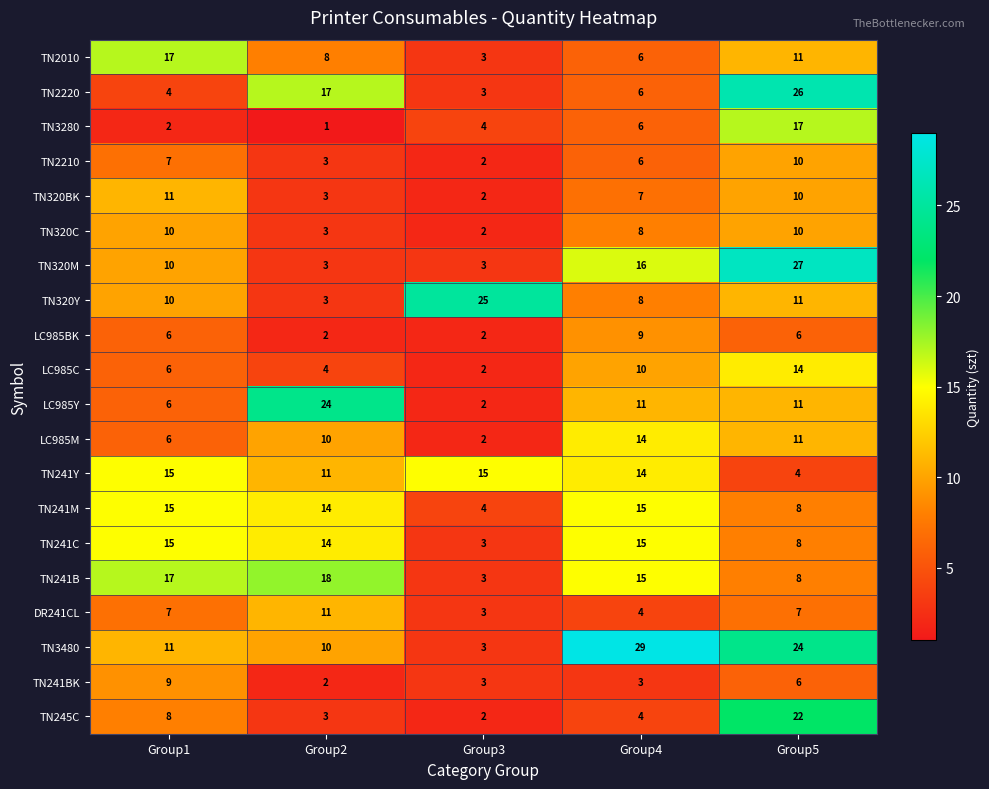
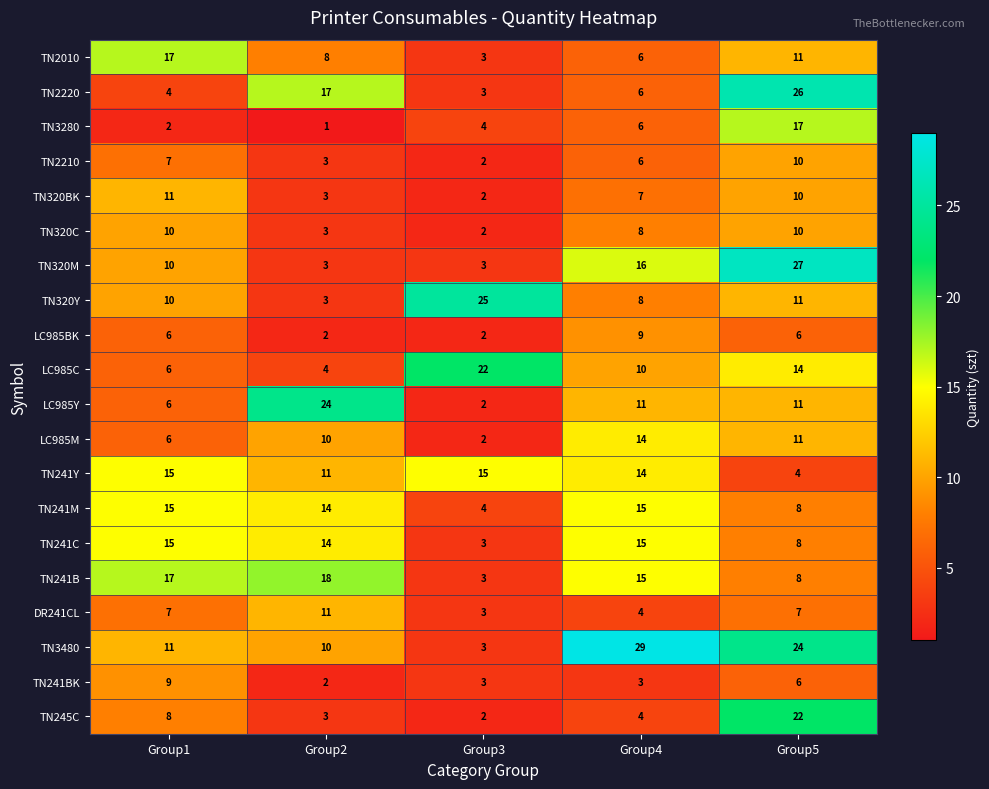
  {
    "TN2010": {
      "Group1": 17,
      "Group2": 8,
      "Group3": 3,
      "Group4": 6,
      "Group5": 11
    },
    "TN2220": {
      "Group1": 4,
      "Group2": 17,
      "Group3": 3,
      "Group4": 6,
      "Group5": 26
    },
    "TN3280": {
      "Group1": 2,
      "Group2": 1,
      "Group3": 4,
      "Group4": 6,
      "Group5": 17
    },
    "TN2210": {
      "Group1": 7,
      "Group2": 3,
      "Group3": 2,
      "Group4": 6,
      "Group5": 10
    },
    "TN320BK": {
      "Group1": 11,
      "Group2": 3,
      "Group3": 2,
      "Group4": 7,
      "Group5": 10
    },
    "TN320C": {
      "Group1": 10,
      "Group2": 3,
      "Group3": 2,
      "Group4": 8,
      "Group5": 10
    },
    "TN320M": {
      "Group1": 10,
      "Group2": 3,
      "Group3": 3,
      "Group4": 16,
      "Group5": 27
    },
    "TN320Y": {
      "Group1": 10,
      "Group2": 3,
      "Group3": 25,
      "Group4": 8,
      "Group5": 11
    },
    "LC985BK": {
      "Group1": 6,
      "Group2": 2,
      "Group3": 2,
      "Group4": 9,
      "Group5": 6
    },
    "LC985C": {
      "Group1": 6,
      "Group2": 4,
-     "Group3": 2,
+     "Group3": 22,
      "Group4": 10,
      "Group5": 14
    },
    "LC985Y": {
      "Group1": 6,
      "Group2": 24,
      "Group3": 2,
      "Group4": 11,
      "Group5": 11
    },
    "LC985M": {
      "Group1": 6,
      "Group2": 10,
      "Group3": 2,
      "Group4": 14,
      "Group5": 11
    },
    "TN241Y": {
      "Group1": 15,
      "Group2": 11,
      "Group3": 15,
      "Group4": 14,
      "Group5": 4
    },
    "TN241M": {
      "Group1": 15,
      "Group2": 14,
      "Group3": 4,
      "Group4": 15,
      "Group5": 8
    },
    "TN241C": {
      "Group1": 15,
      "Group2": 14,
      "Group3": 3,
      "Group4": 15,
      "Group5": 8
    },
    "TN241B": {
      "Group1": 17,
      "Group2": 18,
      "Group3": 3,
      "Group4": 15,
      "Group5": 8
    },
    "DR241CL": {
      "Group1": 7,
      "Group2": 11,
      "Group3": 3,
      "Group4": 4,
      "Group5": 7
    },
    "TN3480": {
      "Group1": 11,
      "Group2": 10,
      "Group3": 3,
      "Group4": 29,
      "Group5": 24
    },
    "TN241BK": {
      "Group1": 9,
      "Group2": 2,
      "Group3": 3,
      "Group4": 3,
      "Group5": 6
    },
    "TN245C": {
      "Group1": 8,
      "Group2": 3,
      "Group3": 2,
      "Group4": 4,
      "Group5": 22
    }
  }
